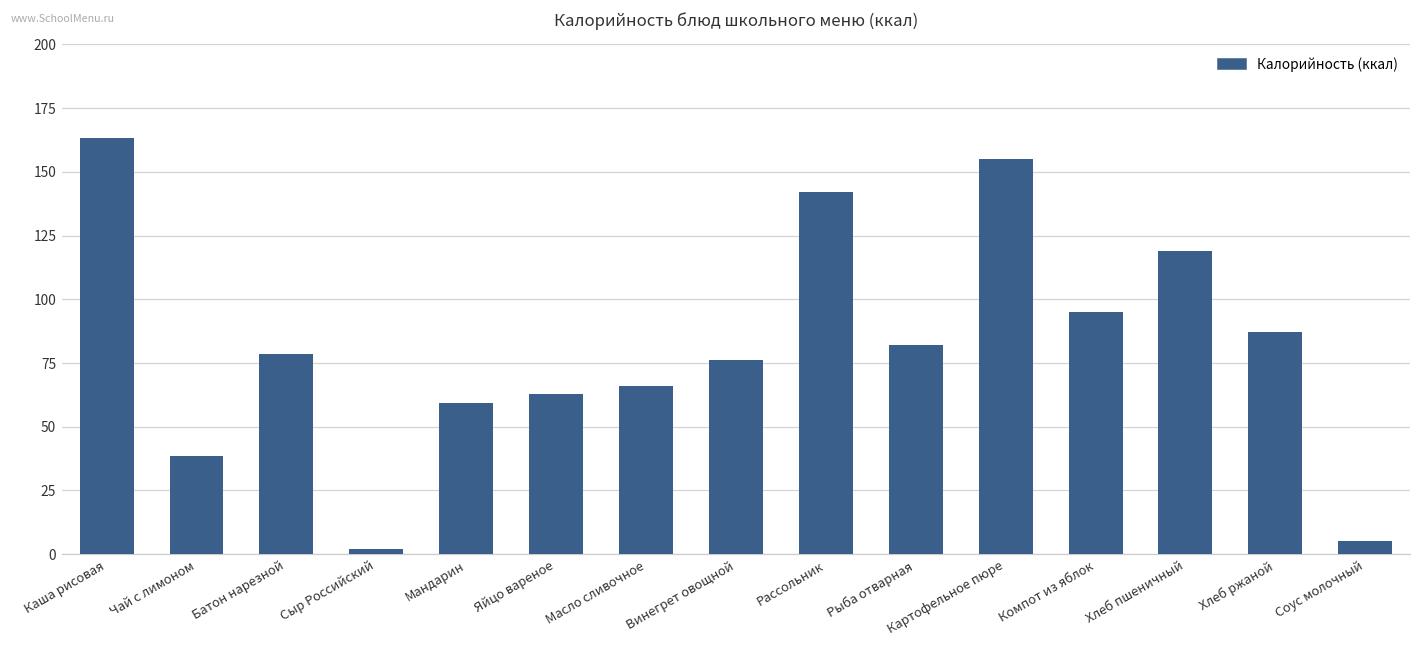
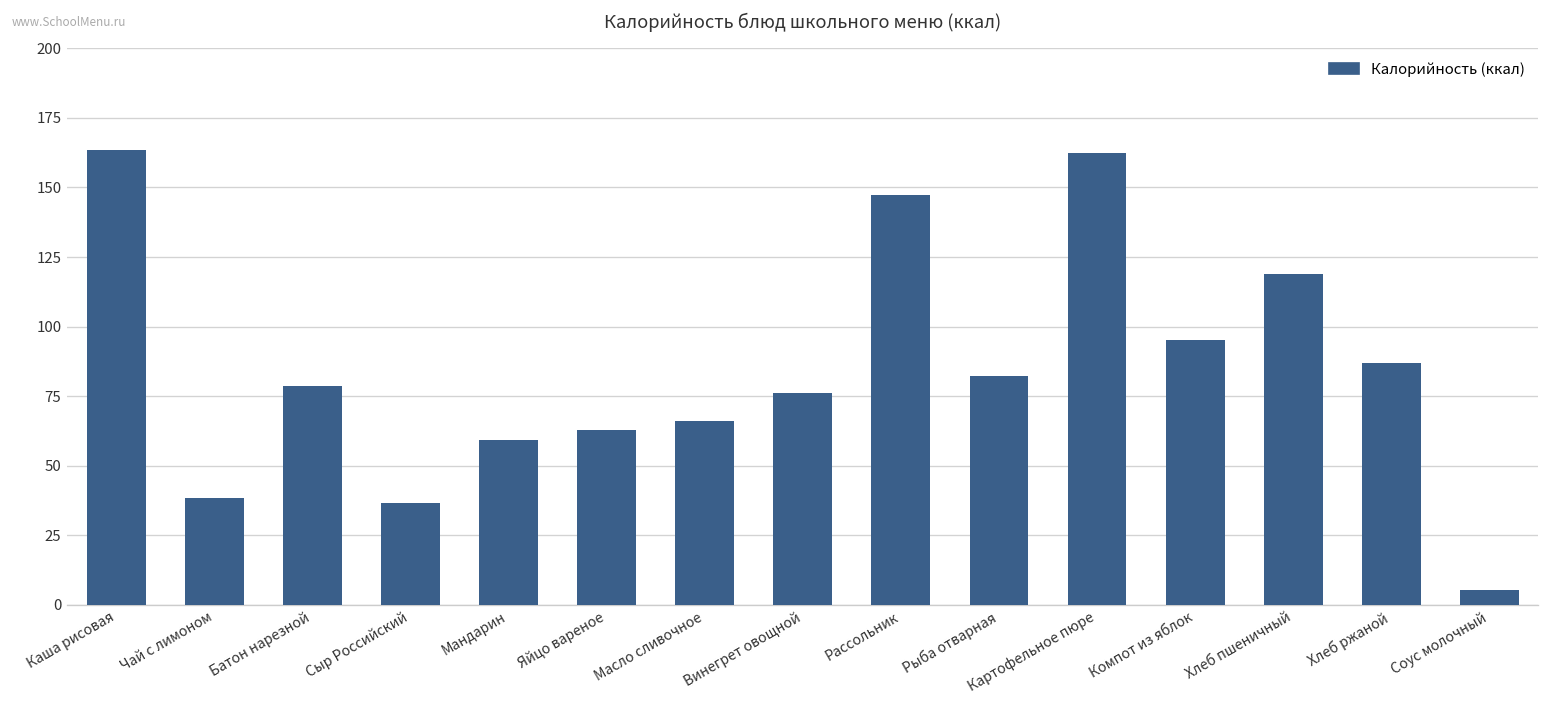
  {
    "Каша рисовая": 163,
    "Чай с лимоном": 38,
    "Батон нарезной": 79,
-   "Сыр Российский": 2,
+   "Сыр Российский": 36,
    "Мандарин": 59,
    "Яйцо вареное": 63,
    "Масло сливочное": 66,
    "Винегрет овощной": 76,
-   "Рассольник": 142,
+   "Рассольник": 147,
    "Рыба отварная": 82,
-   "Картофельное пюре": 155,
+   "Картофельное пюре": 163,
    "Компот из яблок": 95,
    "Хлеб пшеничный": 119,
    "Хлеб ржаной": 87,
    "Соус молочный": 5
  }
